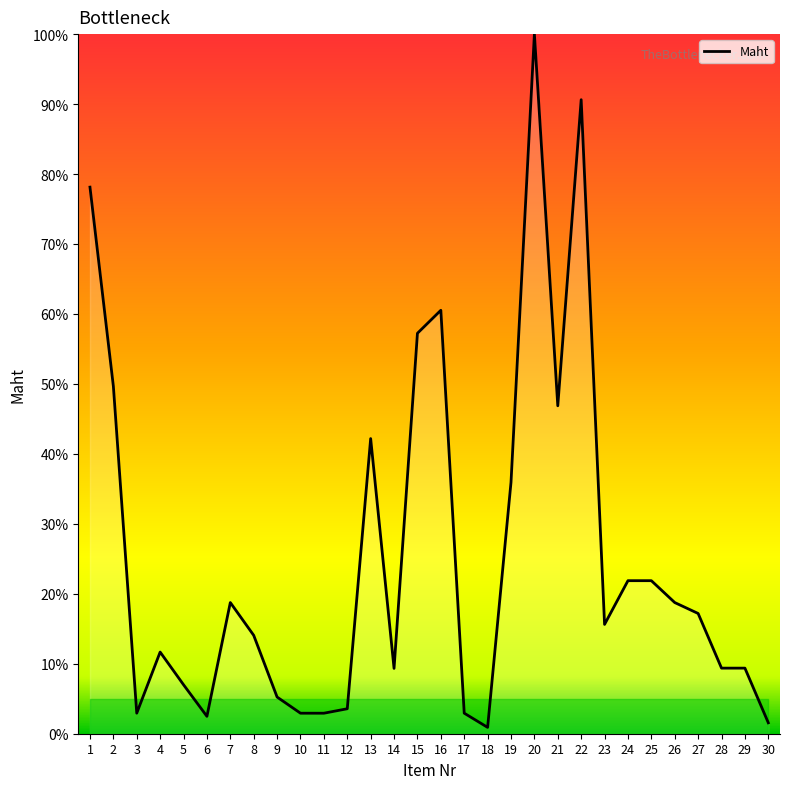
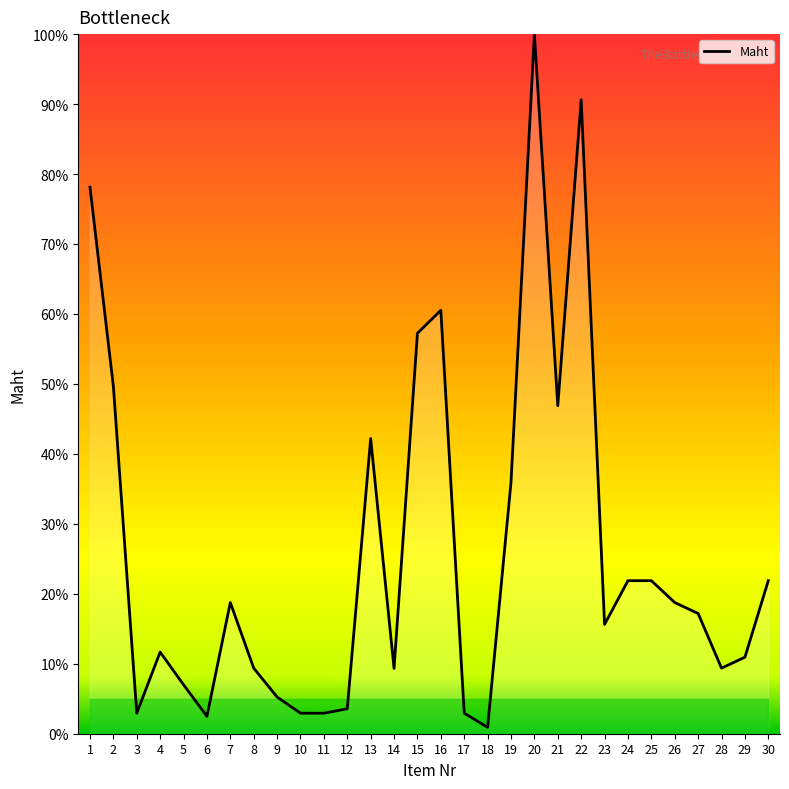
  {
    "Maht": {
      "1": "78%",
      "2": "50%",
      "3": "3%",
      "4": "12%",
      "5": "7%",
      "6": "2%",
      "7": "19%",
-     "8": "14%",
+     "8": "9%",
      "10": "3%",
      "11": "3%",
      "12": "4%",
      "13": "42%",
      "14": "9%",
      "15": "57%",
      "16": "61%",
      "17": "3%",
      "18": "1%",
      "19": "36%",
      "20": "100%",
      "21": "47%",
      "22": "91%",
      "23": "16%",
      "24": "22%",
      "25": "22%",
      "26": "19%",
      "27": "17%",
      "28": "9%",
-     "29": "9%",
-     "30": "2%"
+     "29": "11%",
+     "30": "22%"
    }
  }
